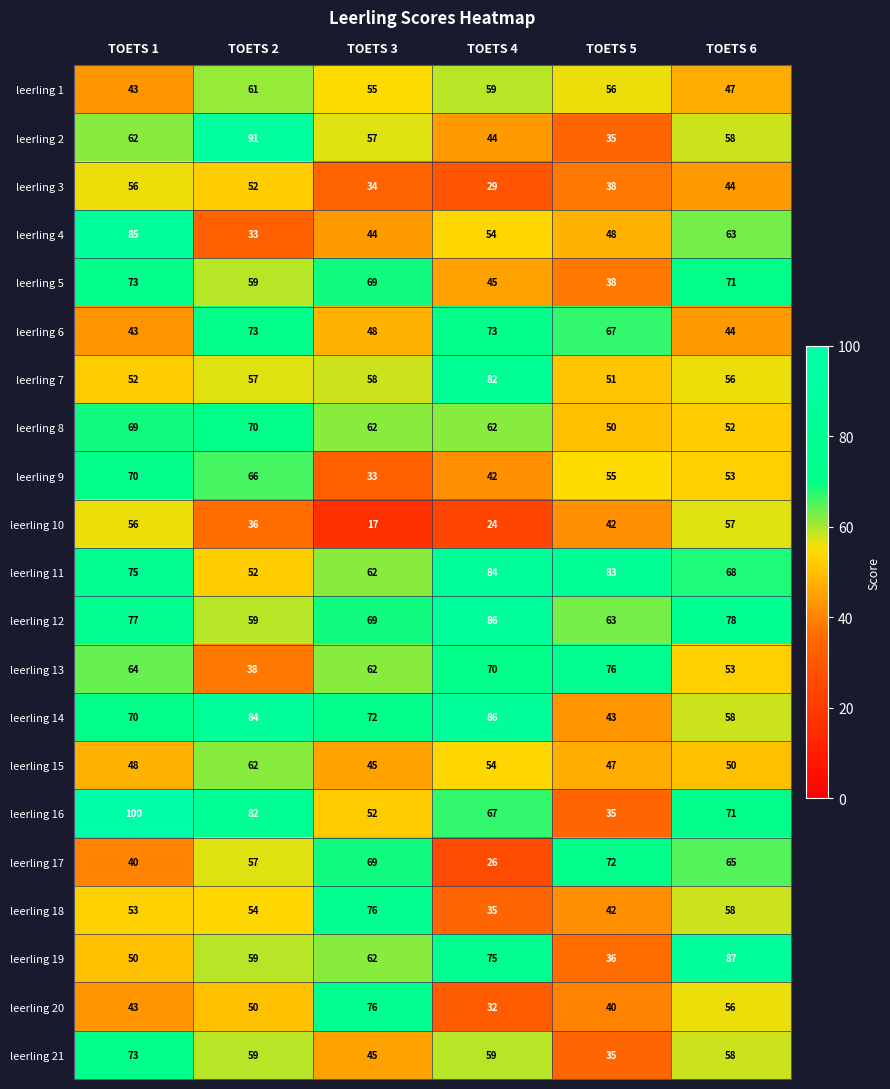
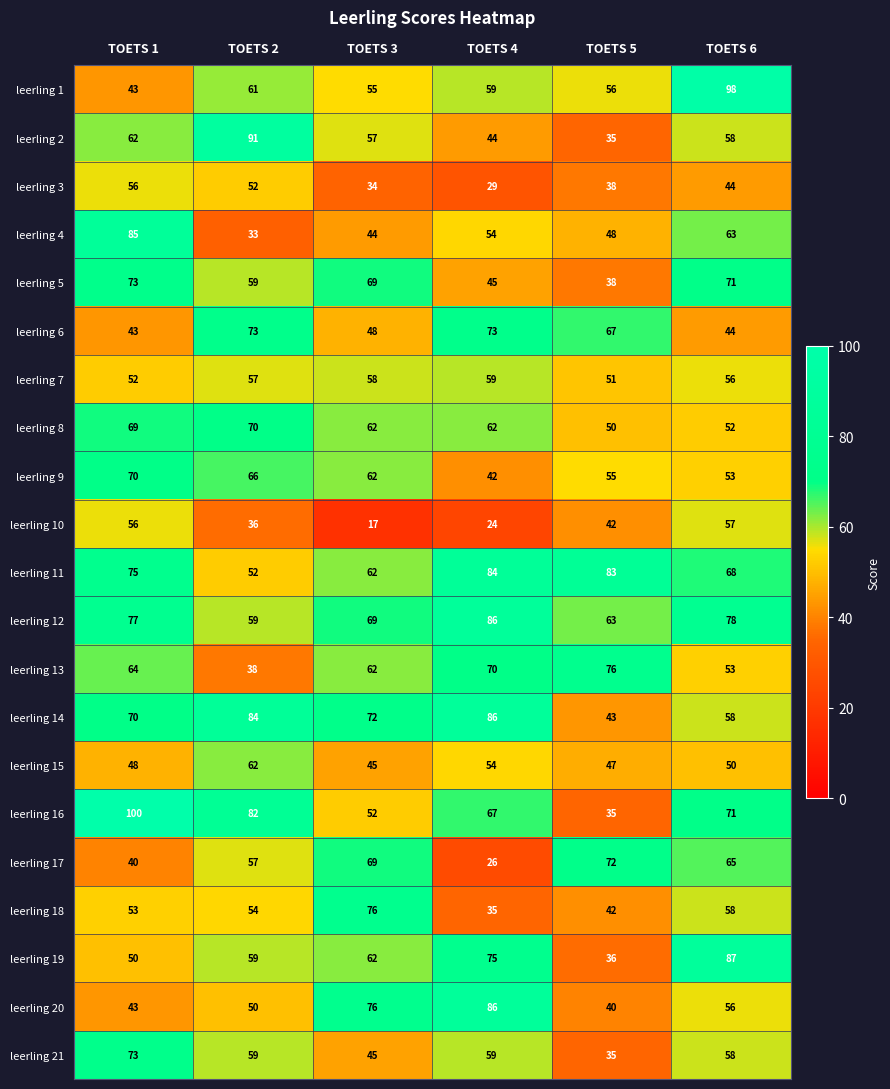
  {
    "leerling 1": {
      "TOETS 1": 43,
      "TOETS 2": 61,
      "TOETS 3": 55,
      "TOETS 4": 59,
      "TOETS 5": 56,
-     "TOETS 6": 47
+     "TOETS 6": 98
    },
    "leerling 2": {
      "TOETS 1": 62,
      "TOETS 2": 91,
      "TOETS 3": 57,
      "TOETS 4": 44,
      "TOETS 5": 35,
      "TOETS 6": 58
    },
    "leerling 3": {
      "TOETS 1": 56,
      "TOETS 2": 52,
      "TOETS 3": 34,
      "TOETS 4": 29,
      "TOETS 5": 38,
      "TOETS 6": 44
    },
    "leerling 4": {
      "TOETS 1": 85,
      "TOETS 2": 33,
      "TOETS 3": 44,
      "TOETS 4": 54,
      "TOETS 5": 48,
      "TOETS 6": 63
    },
    "leerling 5": {
      "TOETS 1": 73,
      "TOETS 2": 59,
      "TOETS 3": 69,
      "TOETS 4": 45,
      "TOETS 5": 38,
      "TOETS 6": 71
    },
    "leerling 6": {
      "TOETS 1": 43,
      "TOETS 2": 73,
      "TOETS 3": 48,
      "TOETS 4": 73,
      "TOETS 5": 67,
      "TOETS 6": 44
    },
    "leerling 7": {
      "TOETS 1": 52,
      "TOETS 2": 57,
      "TOETS 3": 58,
-     "TOETS 4": 82,
+     "TOETS 4": 59,
      "TOETS 5": 51,
      "TOETS 6": 56
    },
    "leerling 8": {
      "TOETS 1": 69,
      "TOETS 2": 70,
      "TOETS 3": 62,
      "TOETS 4": 62,
      "TOETS 5": 50,
      "TOETS 6": 52
    },
    "leerling 9": {
      "TOETS 1": 70,
      "TOETS 2": 66,
-     "TOETS 3": 33,
+     "TOETS 3": 62,
      "TOETS 4": 42,
      "TOETS 5": 55,
      "TOETS 6": 53
    },
    "leerling 10": {
      "TOETS 1": 56,
      "TOETS 2": 36,
      "TOETS 3": 17,
      "TOETS 4": 24,
      "TOETS 5": 42,
      "TOETS 6": 57
    },
    "leerling 11": {
      "TOETS 1": 75,
      "TOETS 2": 52,
      "TOETS 3": 62,
      "TOETS 4": 84,
      "TOETS 5": 83,
      "TOETS 6": 68
    },
    "leerling 12": {
      "TOETS 1": 77,
      "TOETS 2": 59,
      "TOETS 3": 69,
      "TOETS 4": 86,
      "TOETS 5": 63,
      "TOETS 6": 78
    },
    "leerling 13": {
      "TOETS 1": 64,
      "TOETS 2": 38,
      "TOETS 3": 62,
      "TOETS 4": 70,
      "TOETS 5": 76,
      "TOETS 6": 53
    },
    "leerling 14": {
      "TOETS 1": 70,
      "TOETS 2": 84,
      "TOETS 3": 72,
      "TOETS 4": 86,
      "TOETS 5": 43,
      "TOETS 6": 58
    },
    "leerling 15": {
      "TOETS 1": 48,
      "TOETS 2": 62,
      "TOETS 3": 45,
      "TOETS 4": 54,
      "TOETS 5": 47,
      "TOETS 6": 50
    },
    "leerling 16": {
      "TOETS 1": 100,
      "TOETS 2": 82,
      "TOETS 3": 52,
      "TOETS 4": 67,
      "TOETS 5": 35,
      "TOETS 6": 71
    },
    "leerling 17": {
      "TOETS 1": 40,
      "TOETS 2": 57,
      "TOETS 3": 69,
      "TOETS 4": 26,
      "TOETS 5": 72,
      "TOETS 6": 65
    },
    "leerling 18": {
      "TOETS 1": 53,
      "TOETS 2": 54,
      "TOETS 3": 76,
      "TOETS 4": 35,
      "TOETS 5": 42,
      "TOETS 6": 58
    },
    "leerling 19": {
      "TOETS 1": 50,
      "TOETS 2": 59,
      "TOETS 3": 62,
      "TOETS 4": 75,
      "TOETS 5": 36,
      "TOETS 6": 87
    },
    "leerling 20": {
      "TOETS 1": 43,
      "TOETS 2": 50,
      "TOETS 3": 76,
-     "TOETS 4": 32,
+     "TOETS 4": 86,
      "TOETS 5": 40,
      "TOETS 6": 56
    },
    "leerling 21": {
      "TOETS 1": 73,
      "TOETS 2": 59,
      "TOETS 3": 45,
      "TOETS 4": 59,
      "TOETS 5": 35,
      "TOETS 6": 58
    }
  }
